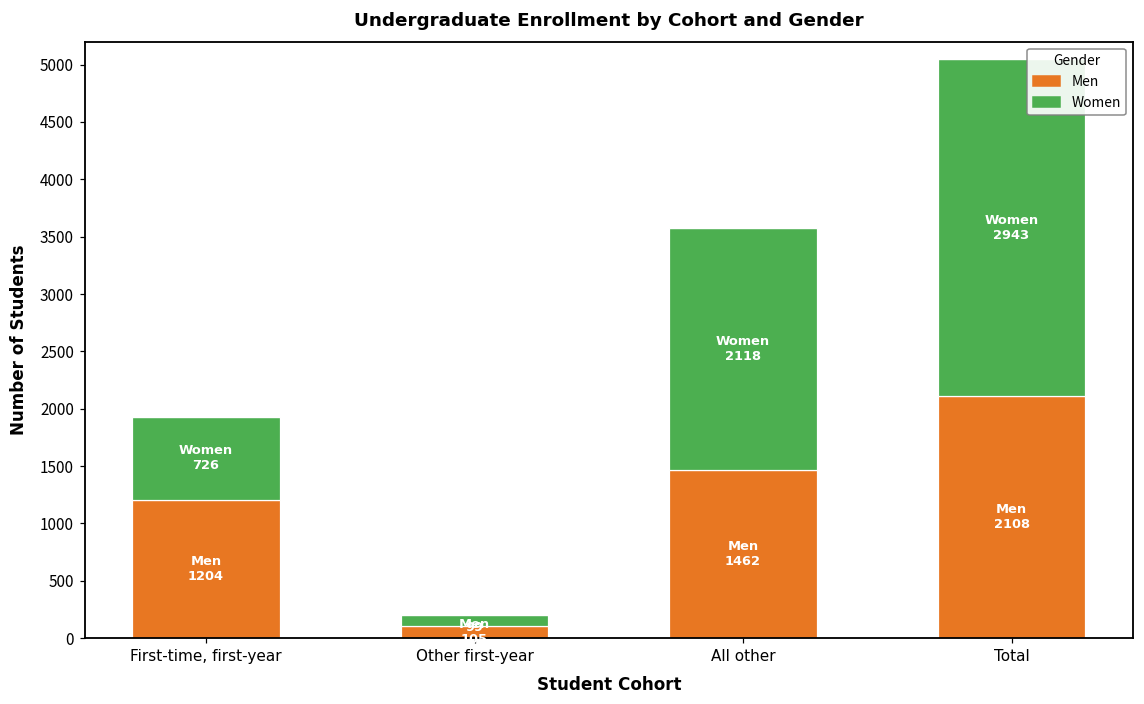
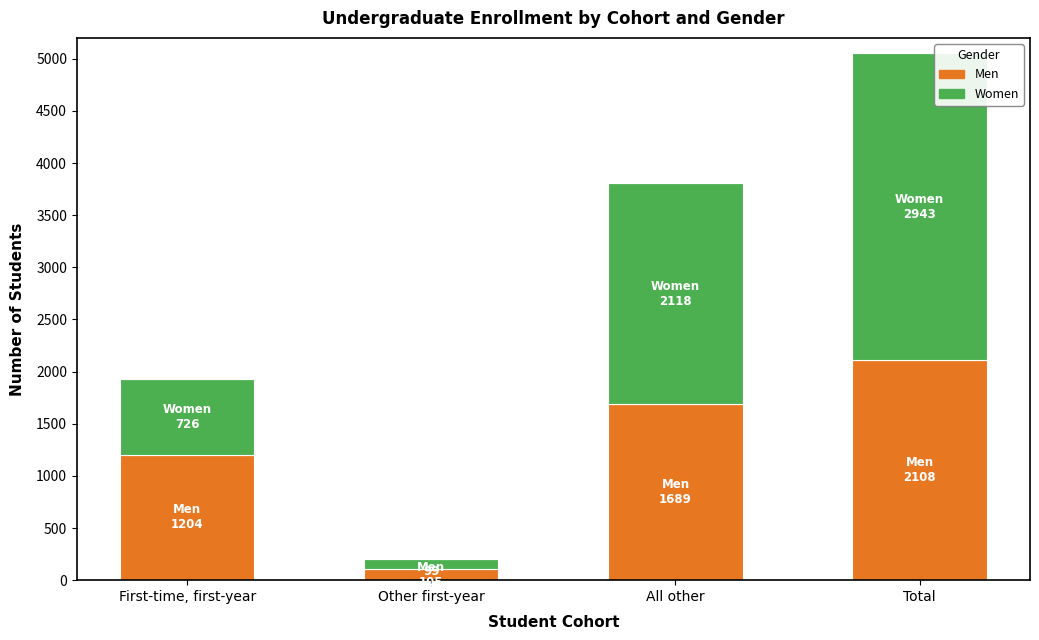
  {
    "Men": {
      "First-time, first-year": 1204,
-     "All other": 1462,
+     "All other": 1689,
      "Total": 2108
    }
  }
